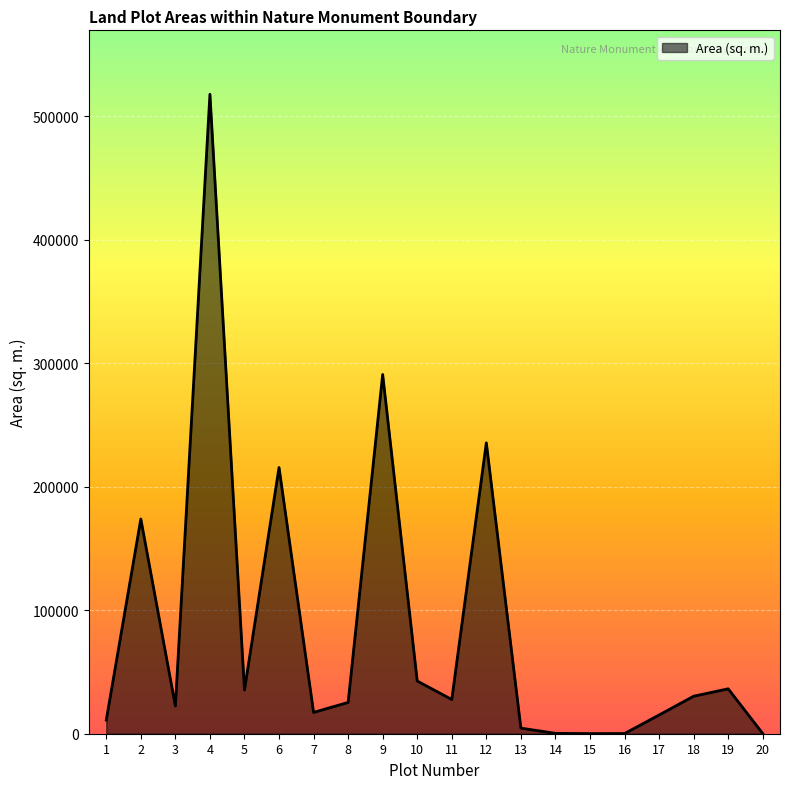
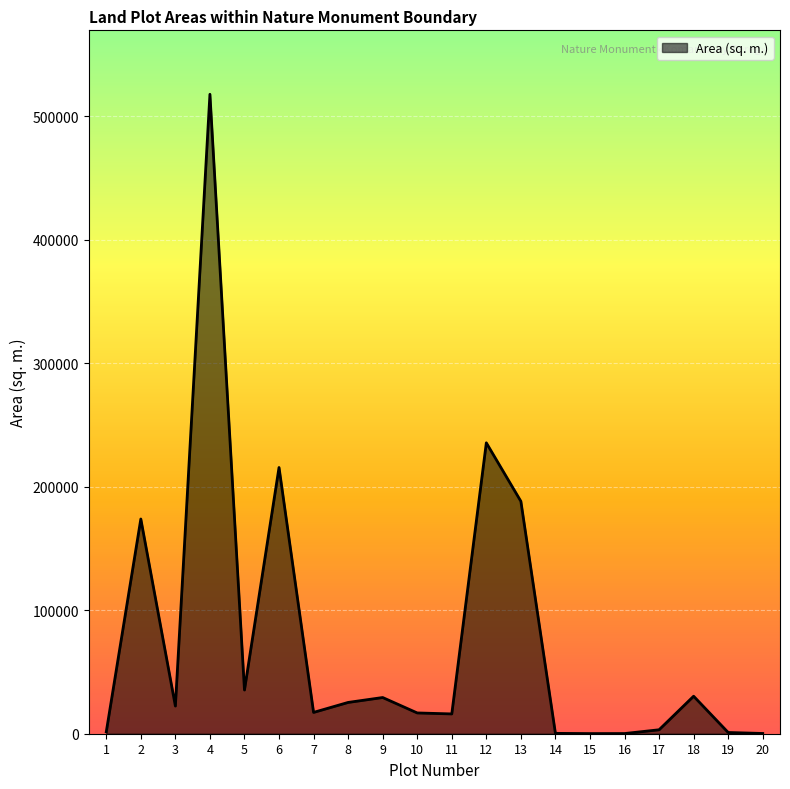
  {
-   "1": 11000,
+   "1": 2000,
    "2": 174000,
    "3": 22000,
    "4": 518000,
    "5": 35000,
    "6": 216000,
    "7": 17000,
    "8": 25000,
-   "9": 291000,
-   "10": 43000,
-   "11": 28000,
+   "9": 29000,
+   "10": 17000,
+   "11": 16000,
    "12": 236000,
-   "13": 5000,
+   "13": 188000,
    "14": 0,
    "15": 0,
    "16": 0,
-   "17": 15000,
+   "17": 3000,
    "18": 30000,
-   "19": 36000,
+   "19": 1000,
    "20": 0
  }
